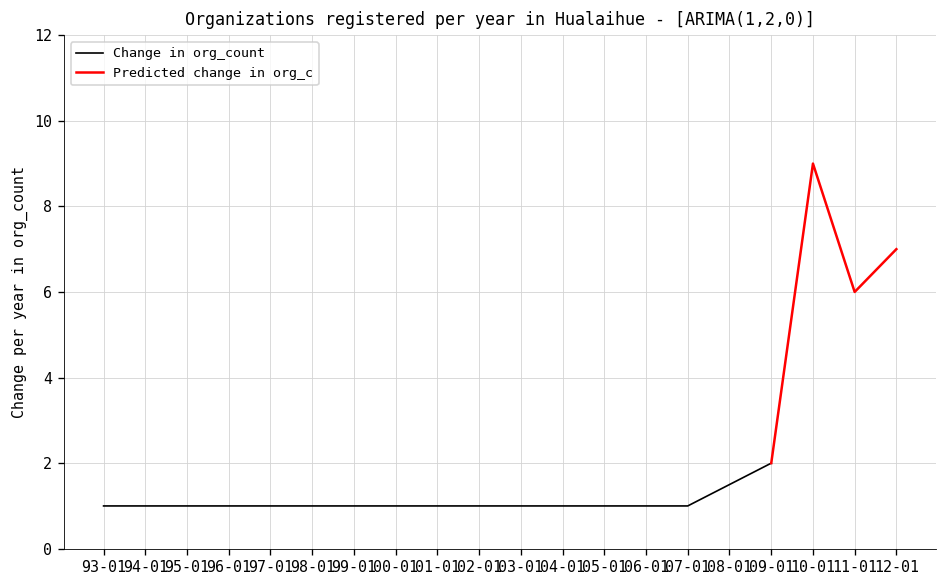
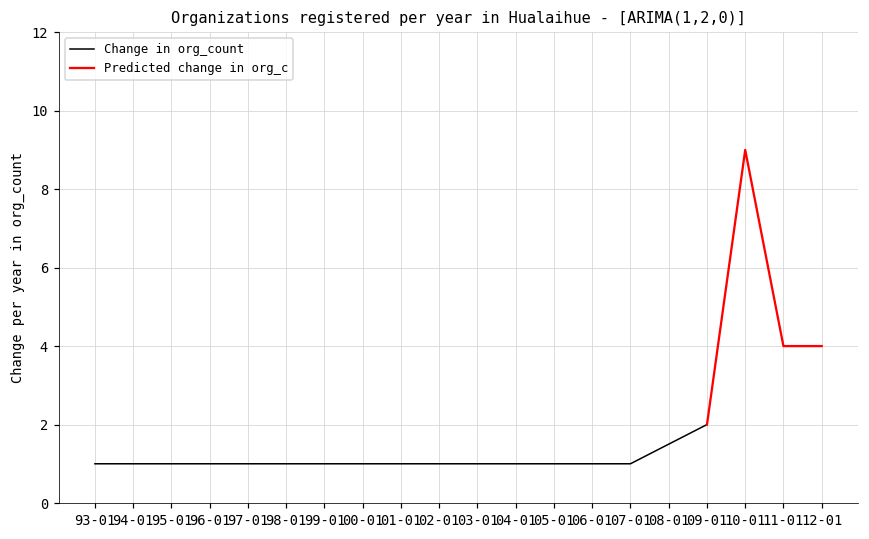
  {
    "Change in org_count": {
      "93-01": 1,
      "95-01": 1,
      "98-01": 1,
      "99-01": 1,
      "00-01": 1,
      "01-01": 1,
      "02-01": 1,
      "05-01": 1,
      "07-01": 1
    },
    "Predicted change in org_c": {
      "10-01": 9,
-     "11-01": 6,
-     "12-01": 7
+     "11-01": 4,
+     "12-01": 4
    }
  }
